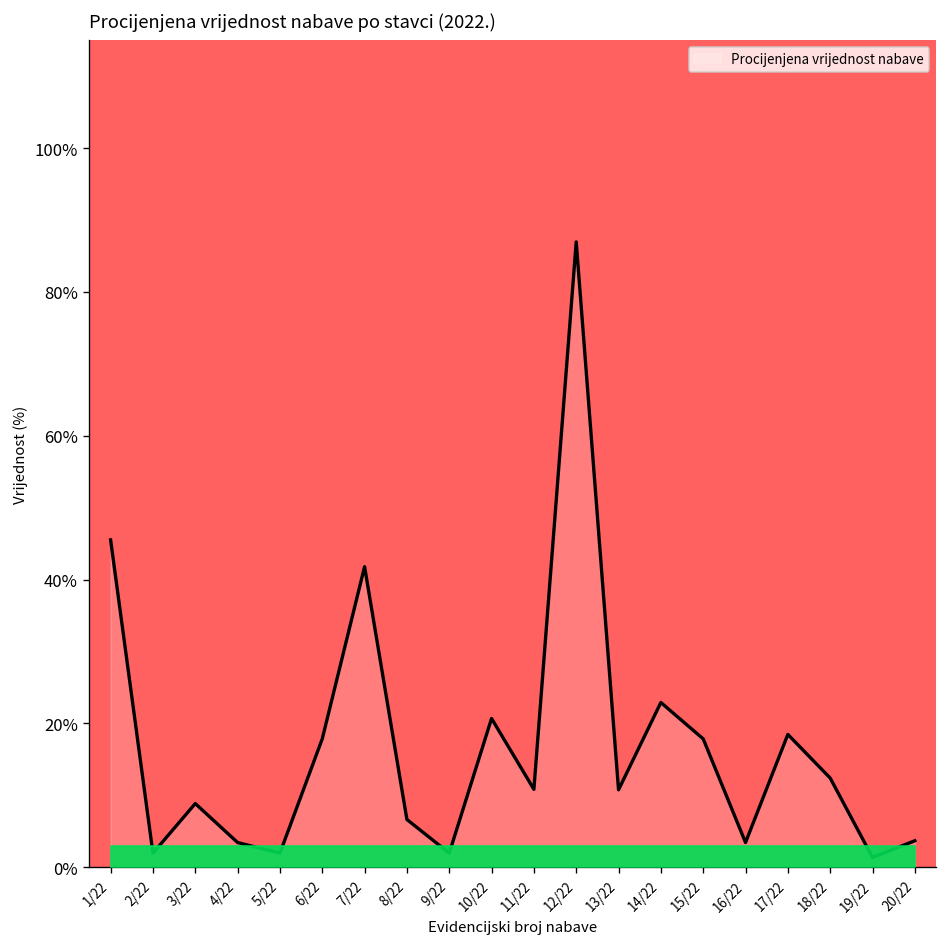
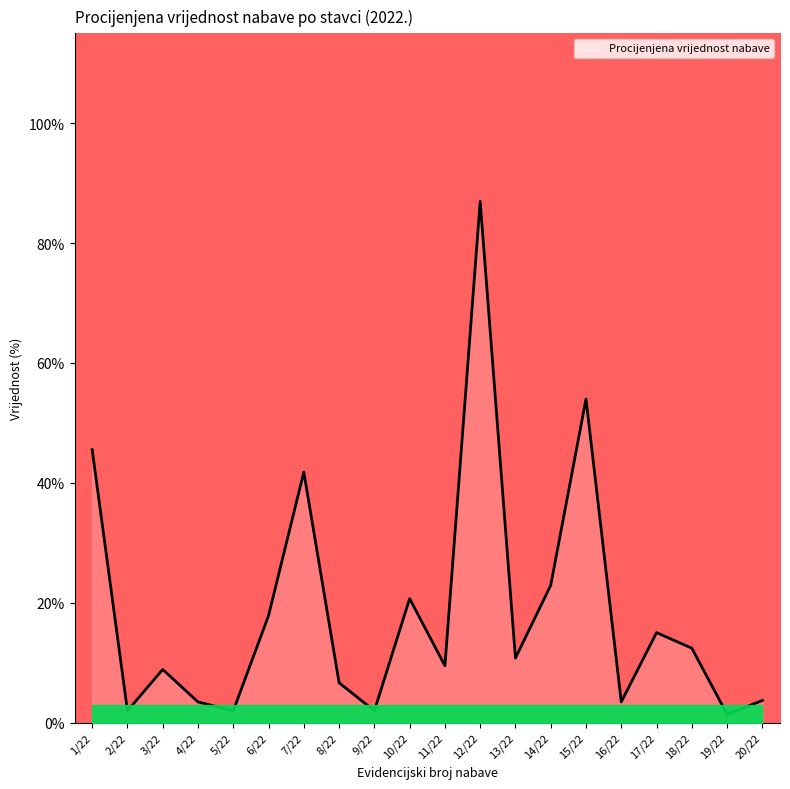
  {
    "Procijenjena vrijednost nabave": {
      "1/22": "46%",
      "2/22": "2%",
      "3/22": "9%",
      "4/22": "3%",
      "5/22": "2%",
      "6/22": "18%",
      "7/22": "42%",
      "8/22": "7%",
      "9/22": "2%",
      "10/22": "21%",
-     "11/22": "11%",
+     "11/22": "9%",
      "12/22": "87%",
      "13/22": "11%",
      "14/22": "23%",
-     "15/22": "18%",
+     "15/22": "54%",
      "16/22": "3%",
-     "17/22": "18%",
+     "17/22": "15%",
      "18/22": "12%",
      "19/22": "1%",
      "20/22": "4%"
    }
  }
